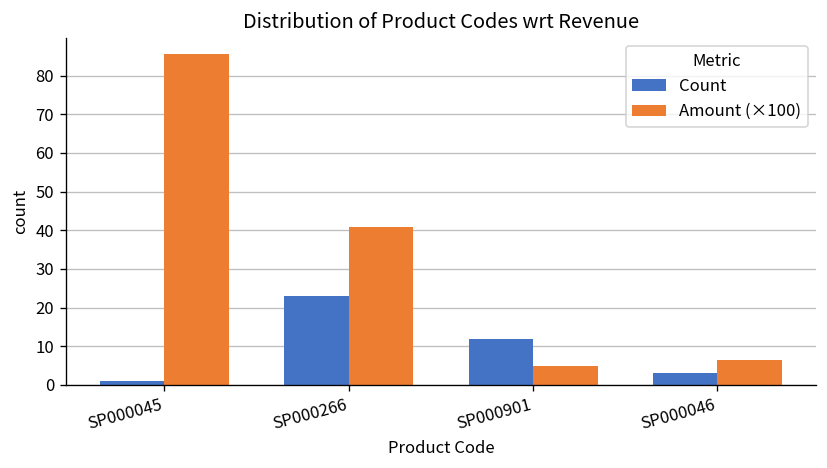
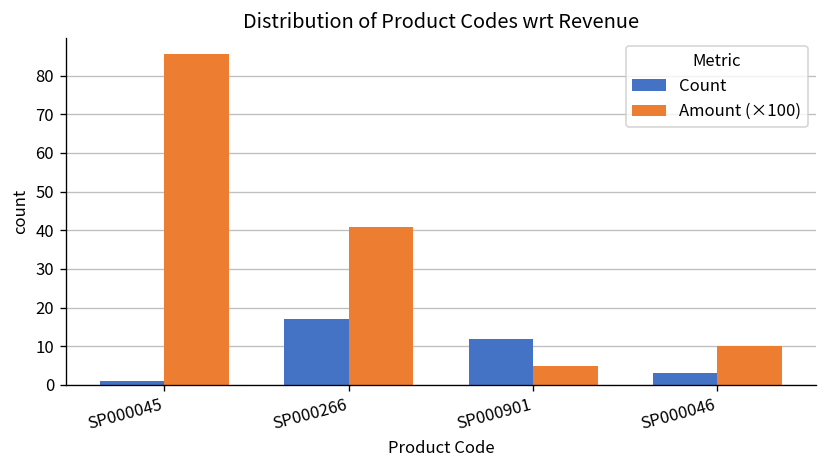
  {
    "Count": {
      "SP000045": 1,
-     "SP000266": 23,
+     "SP000266": 17,
      "SP000901": 12,
      "SP000046": 3
    },
    "Amount (×100)": {
      "SP000045": 86,
      "SP000266": 41,
      "SP000901": 5,
-     "SP000046": 6
+     "SP000046": 10
    }
  }
